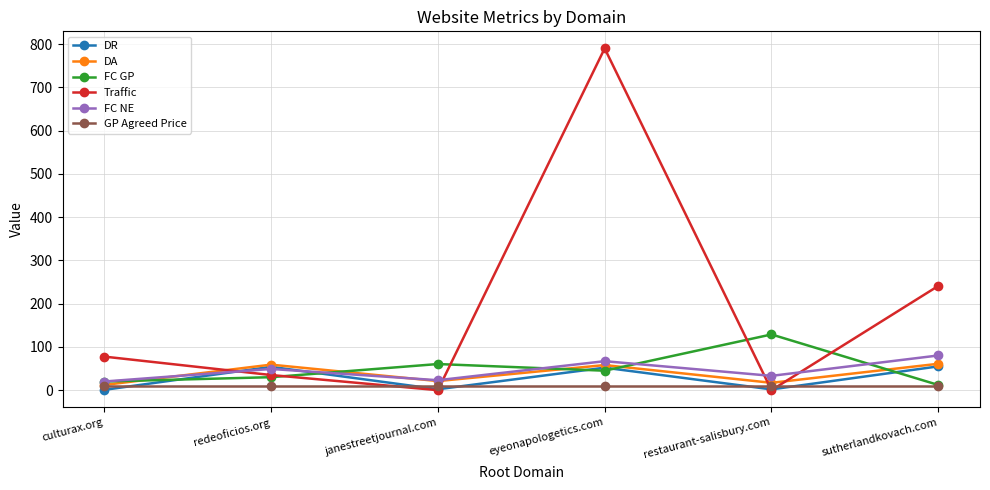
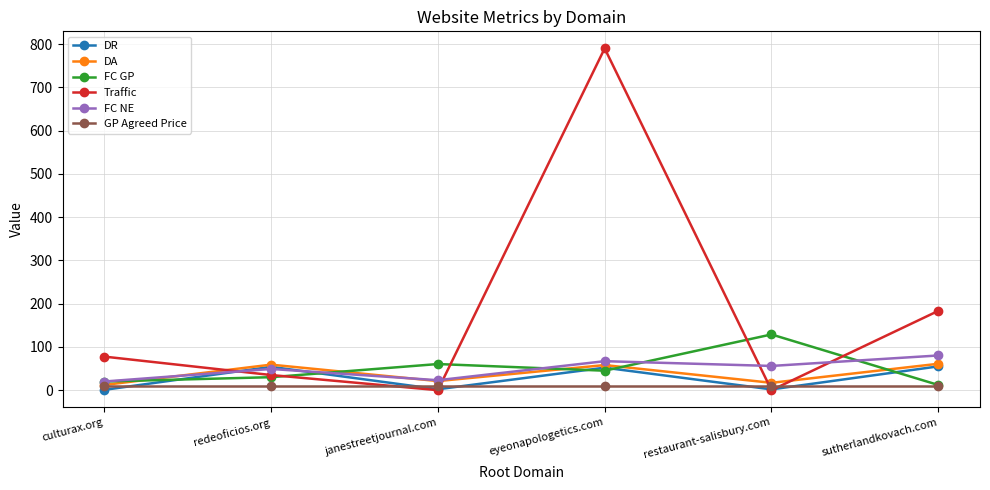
  {
    "DR": {
      "culturax.org": 0,
      "eyeonapologetics.com": 50,
      "sutherlandkovach.com": 60
    },
    "DA": {
      "eyeonapologetics.com": 60,
      "restaurant-salisbury.com": 20,
      "sutherlandkovach.com": 60
    },
    "FC GP": {
      "janestreetjournal.com": 60,
      "eyeonapologetics.com": 50,
      "restaurant-salisbury.com": 130
    },
    "Traffic": {
      "culturax.org": 80,
      "eyeonapologetics.com": 790,
-     "sutherlandkovach.com": 240
+     "sutherlandkovach.com": 180
    },
    "FC NE": {
      "eyeonapologetics.com": 70,
-     "restaurant-salisbury.com": 30,
+     "restaurant-salisbury.com": 60,
      "sutherlandkovach.com": 80
    },
    "GP Agreed Price": {
      "redeoficios.org": 10,
      "janestreetjournal.com": 10,
      "eyeonapologetics.com": 10,
      "restaurant-salisbury.com": 10
    }
  }
